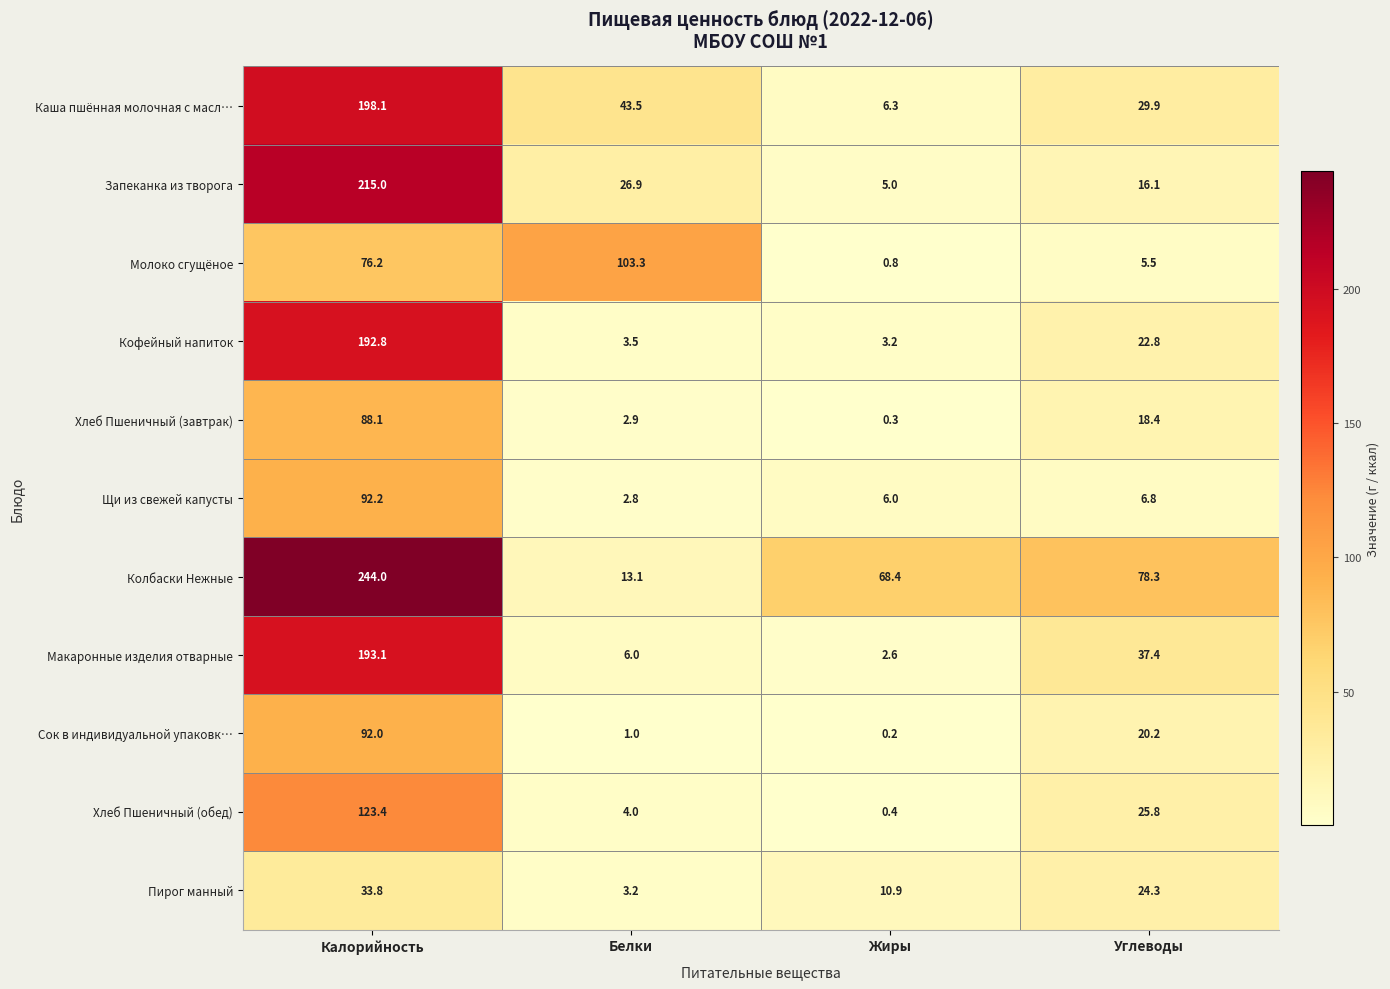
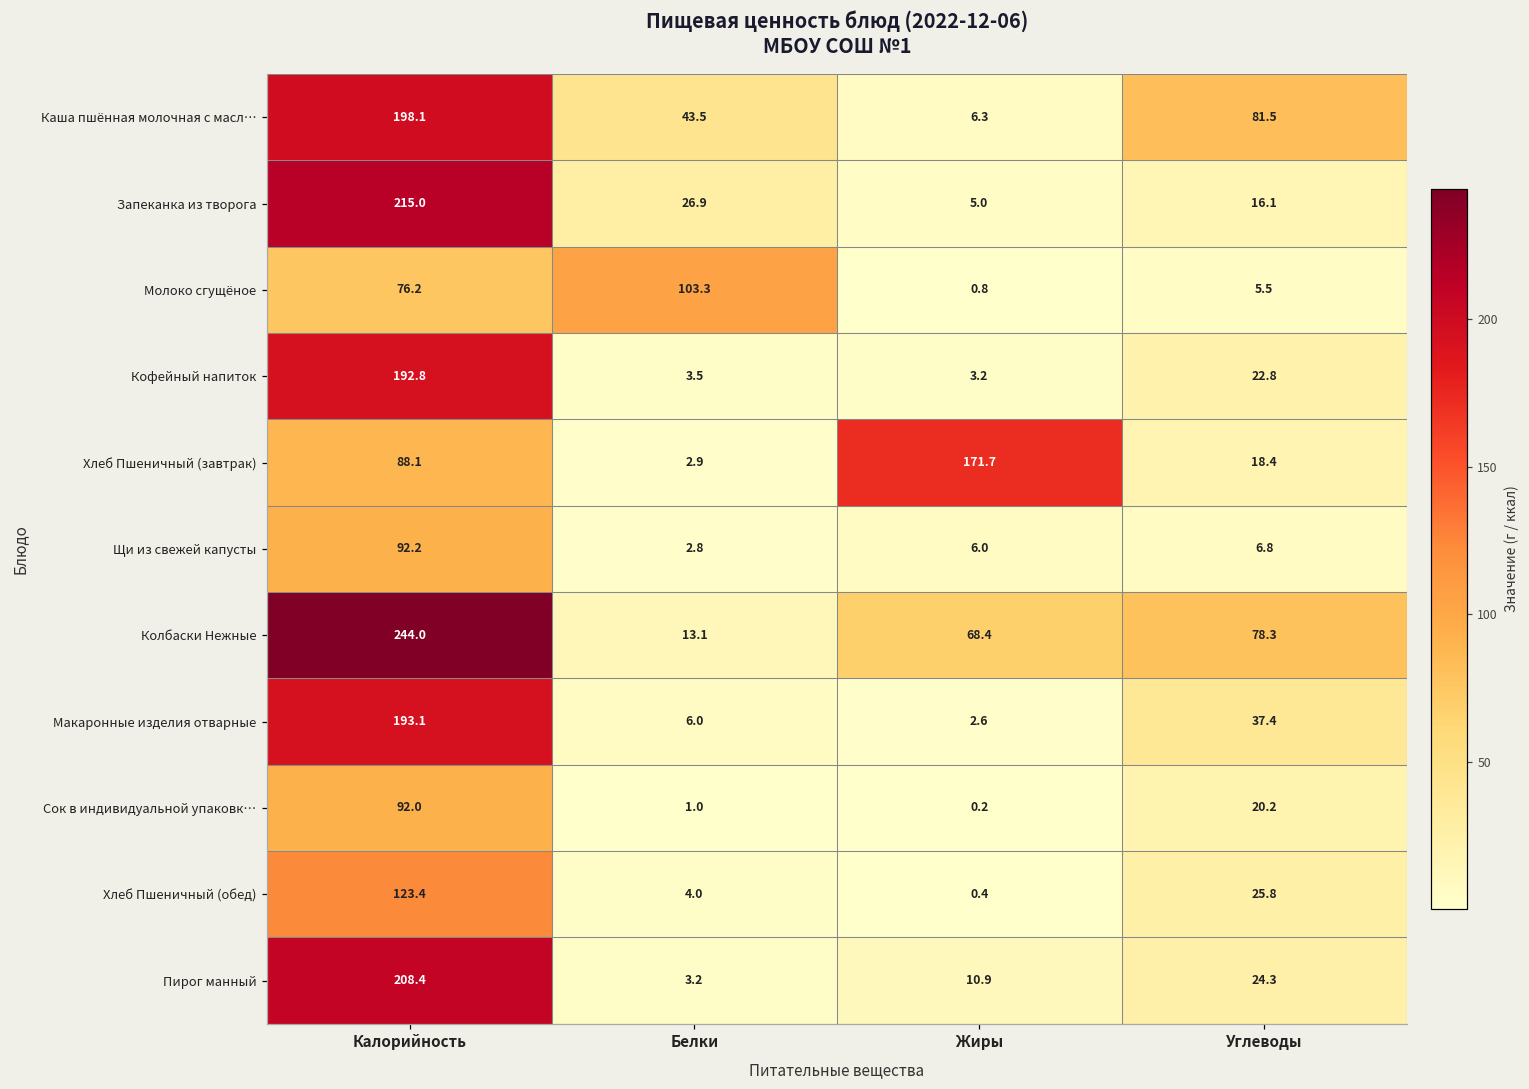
  {
    "Каша пшённая молочная с масл…": {
      "Калорийность": 198.1,
      "Белки": 43.5,
      "Жиры": 6.3,
-     "Углеводы": 29.9
+     "Углеводы": 81.5
    },
    "Запеканка из творога": {
      "Калорийность": 215.0,
      "Белки": 26.9,
      "Жиры": 5.0,
      "Углеводы": 16.1
    },
    "Молоко сгущёное": {
      "Калорийность": 76.2,
      "Белки": 103.3,
      "Жиры": 0.8,
      "Углеводы": 5.5
    },
    "Кофейный напиток": {
      "Калорийность": 192.8,
      "Белки": 3.5,
      "Жиры": 3.2,
      "Углеводы": 22.8
    },
    "Хлеб Пшеничный (завтрак)": {
      "Калорийность": 88.1,
      "Белки": 2.9,
-     "Жиры": 0.3,
+     "Жиры": 171.7,
      "Углеводы": 18.4
    },
    "Щи из свежей капусты": {
      "Калорийность": 92.2,
      "Белки": 2.8,
      "Жиры": 6.0,
      "Углеводы": 6.8
    },
    "Колбаски Нежные": {
      "Калорийность": 244.0,
      "Белки": 13.1,
      "Жиры": 68.4,
      "Углеводы": 78.3
    },
    "Макаронные изделия отварные": {
      "Калорийность": 193.1,
      "Белки": 6.0,
      "Жиры": 2.6,
      "Углеводы": 37.4
    },
    "Сок в индивидуальной упаковк…": {
      "Калорийность": 92.0,
      "Белки": 1.0,
      "Жиры": 0.2,
      "Углеводы": 20.2
    },
    "Хлеб Пшеничный (обед)": {
      "Калорийность": 123.4,
      "Белки": 4.0,
      "Жиры": 0.4,
      "Углеводы": 25.8
    },
    "Пирог манный": {
-     "Калорийность": 33.8,
+     "Калорийность": 208.4,
      "Белки": 3.2,
      "Жиры": 10.9,
      "Углеводы": 24.3
    }
  }
